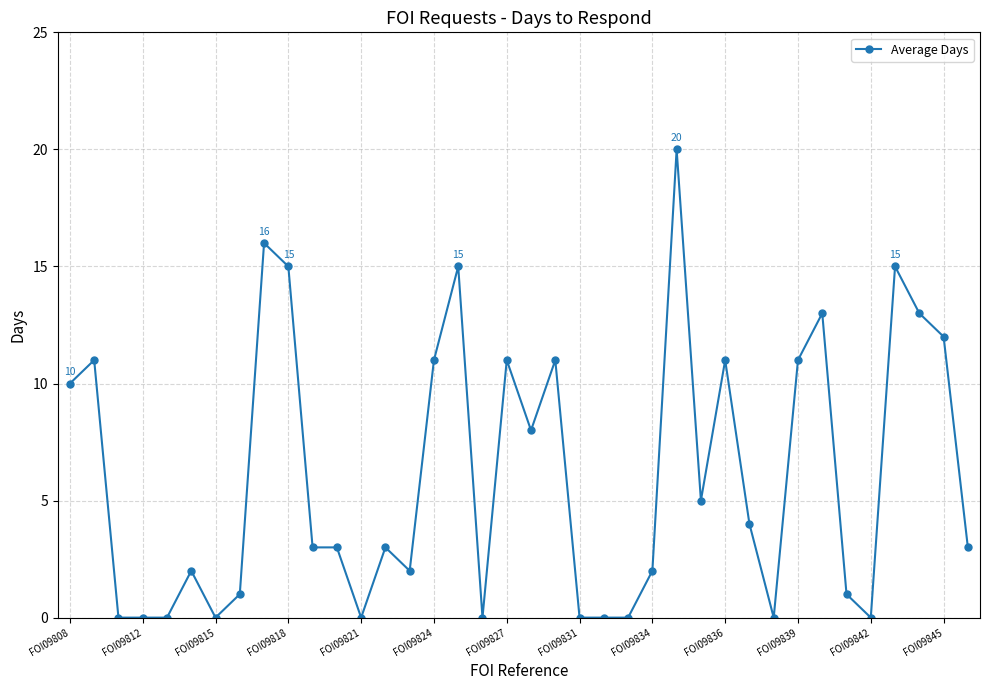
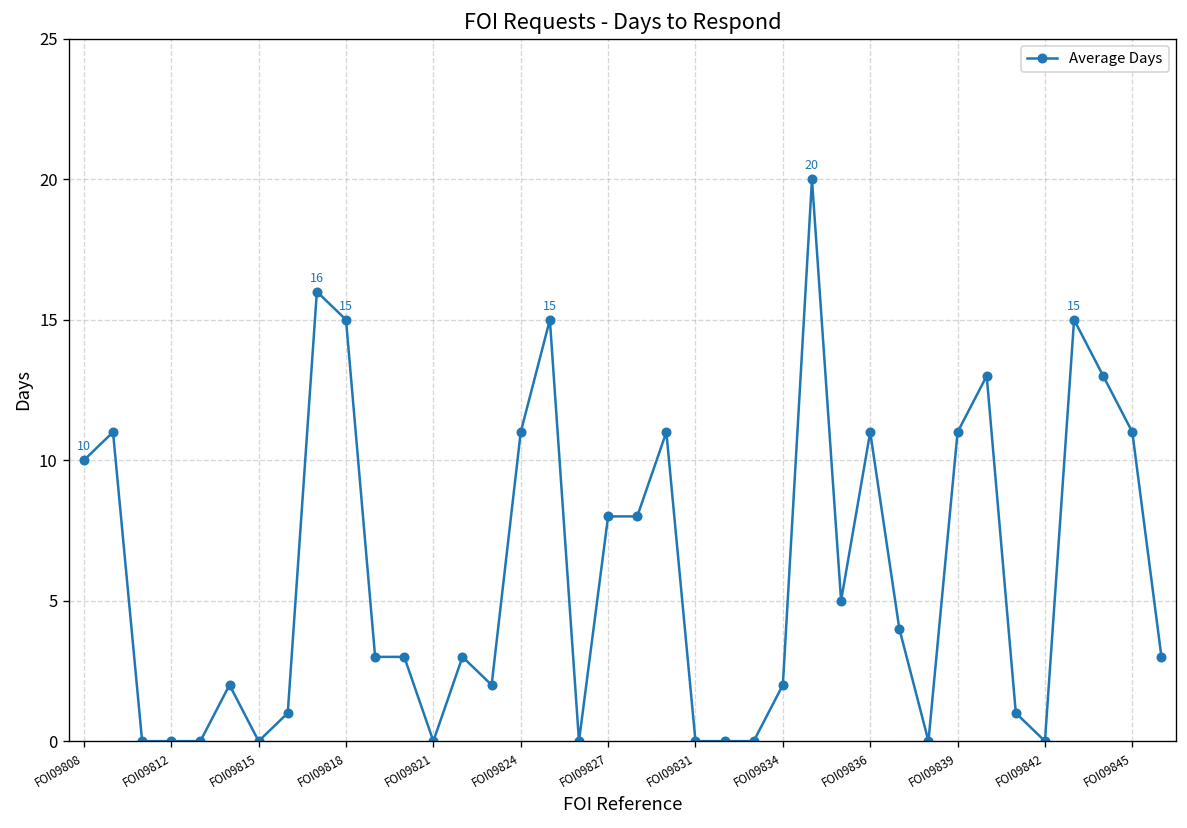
  {
    "FOI09812": 0,
    "FOI09815": 0,
    "FOI09821": 0,
    "FOI09824": 11,
-   "FOI09827": 11,
+   "FOI09827": 8,
    "FOI09831": 0,
    "FOI09834": 2,
    "FOI09836": 11,
    "FOI09839": 11,
    "FOI09842": 0,
-   "FOI09845": 12
+   "FOI09845": 11
  }
